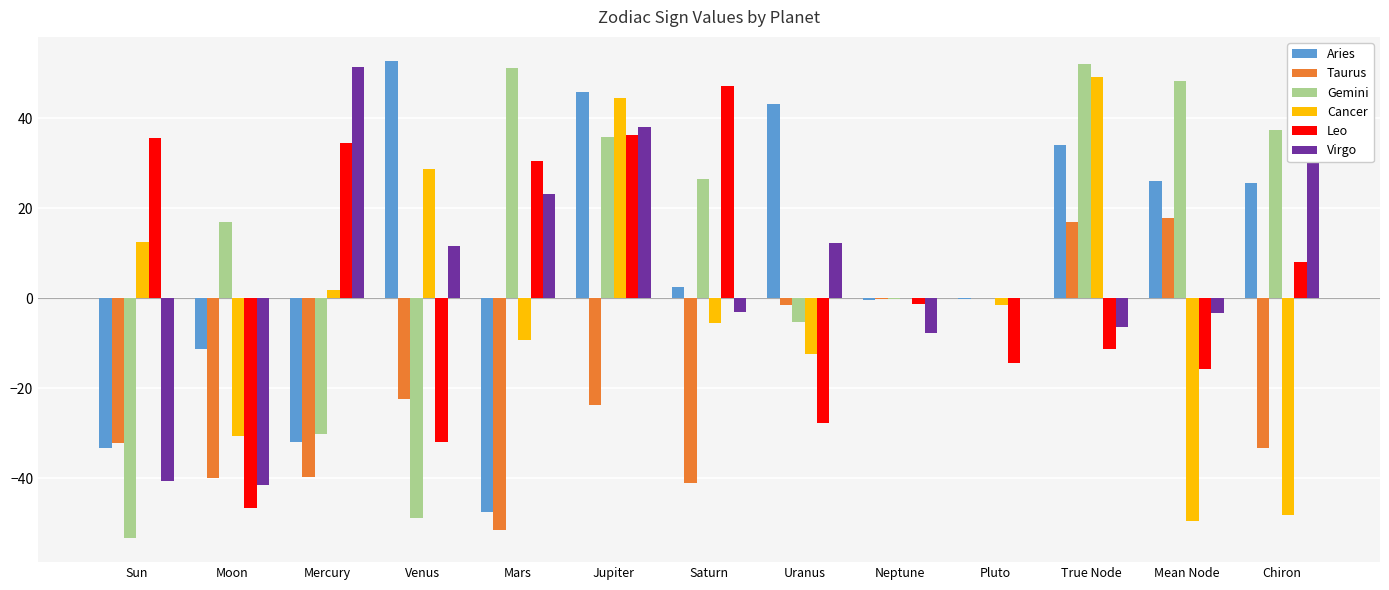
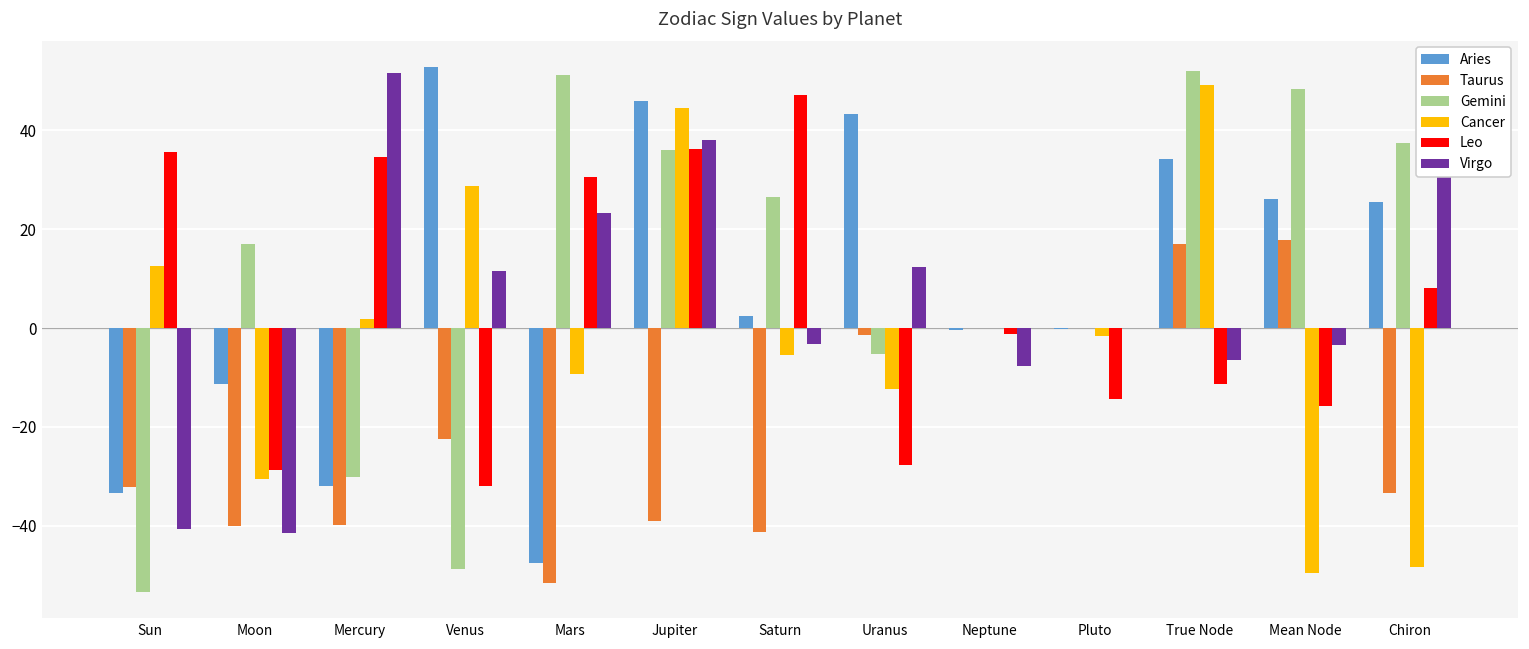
  {
    "Aries": {
      "Sun": -33,
      "Moon": -11,
      "Mercury": -32,
      "Venus": 53,
      "Mars": -48,
      "Jupiter": 46,
      "Saturn": 3,
      "Uranus": 43,
      "True Node": 34,
      "Mean Node": 26,
      "Chiron": 26
    },
    "Taurus": {
      "Sun": -32,
      "Moon": -40,
      "Mercury": -40,
      "Venus": -22,
      "Mars": -52,
-     "Jupiter": -24,
+     "Jupiter": -39,
      "Saturn": -41,
      "Uranus": -1,
      "True Node": 17,
      "Mean Node": 18,
      "Chiron": -33
    },
    "Gemini": {
      "Sun": -53,
      "Moon": 17,
      "Mercury": -30,
      "Venus": -49,
      "Mars": 51,
      "Jupiter": 36,
      "Saturn": 27,
      "Uranus": -5,
      "Pluto": 0,
      "True Node": 52,
      "Mean Node": 48,
      "Chiron": 38
    },
    "Cancer": {
      "Sun": 13,
      "Moon": -31,
      "Mercury": 2,
      "Venus": 29,
      "Mars": -9,
      "Jupiter": 44,
      "Saturn": -5,
      "Uranus": -12,
      "Pluto": -2,
      "True Node": 49,
      "Mean Node": -50,
      "Chiron": -48
    },
    "Leo": {
      "Sun": 36,
-     "Moon": -47,
+     "Moon": -29,
      "Mercury": 35,
      "Venus": -32,
      "Mars": 30,
      "Jupiter": 36,
      "Saturn": 47,
      "Uranus": -28,
      "Neptune": -1,
      "Pluto": -14,
      "True Node": -11,
      "Mean Node": -16,
      "Chiron": 8
    },
    "Virgo": {
      "Sun": -41,
      "Moon": -42,
      "Mercury": 52,
      "Venus": 12,
      "Mars": 23,
      "Jupiter": 38,
      "Saturn": -3,
      "Uranus": 12,
      "Neptune": -8,
      "True Node": -6,
      "Mean Node": -3
    }
  }
